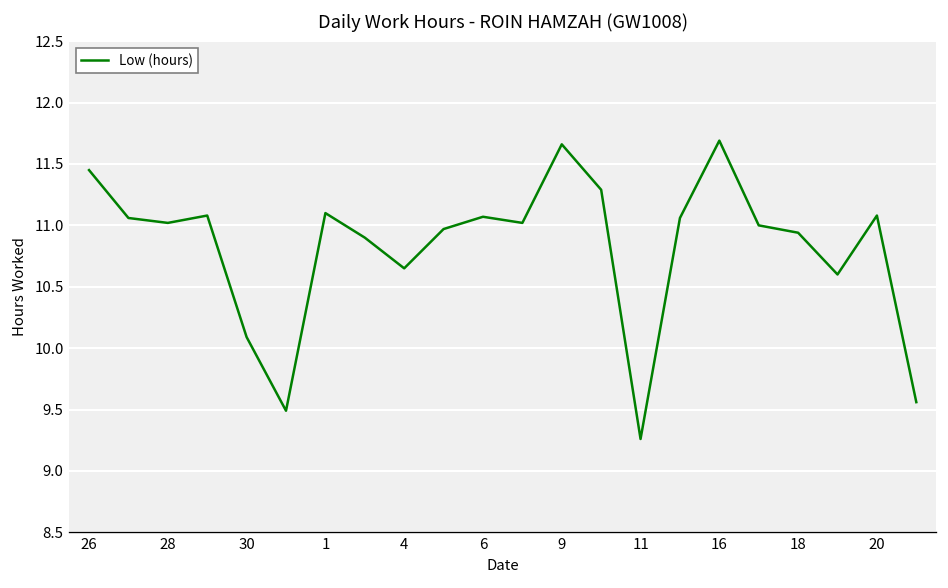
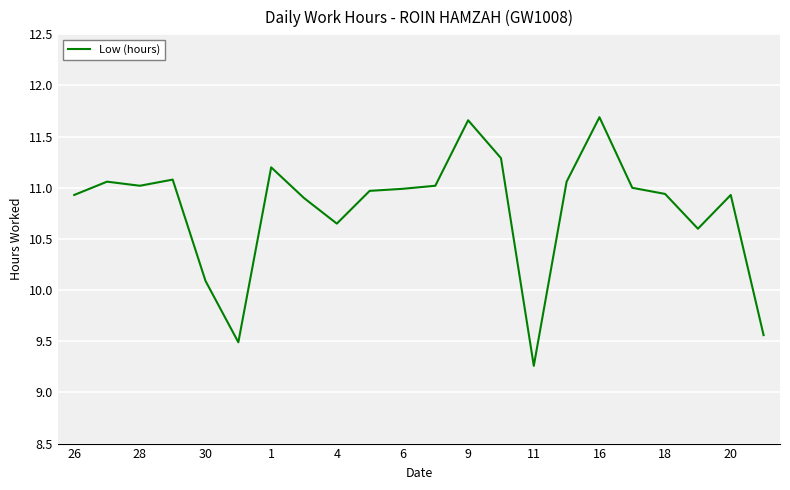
  {
-   "26": 11.45,
+   "26": 10.93,
    "28": 11.02,
    "30": 10.09,
-   "1": 11.1,
+   "1": 11.2,
    "4": 10.65,
-   "6": 11.07,
+   "6": 10.99,
    "9": 11.66,
    "11": 9.26,
    "16": 11.69,
    "18": 10.94,
-   "20": 11.08
+   "20": 10.93
  }
